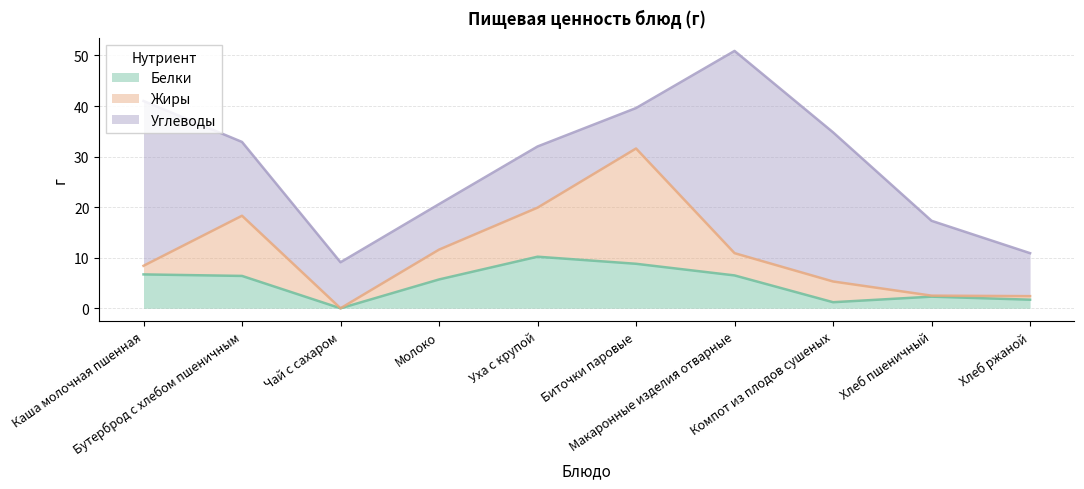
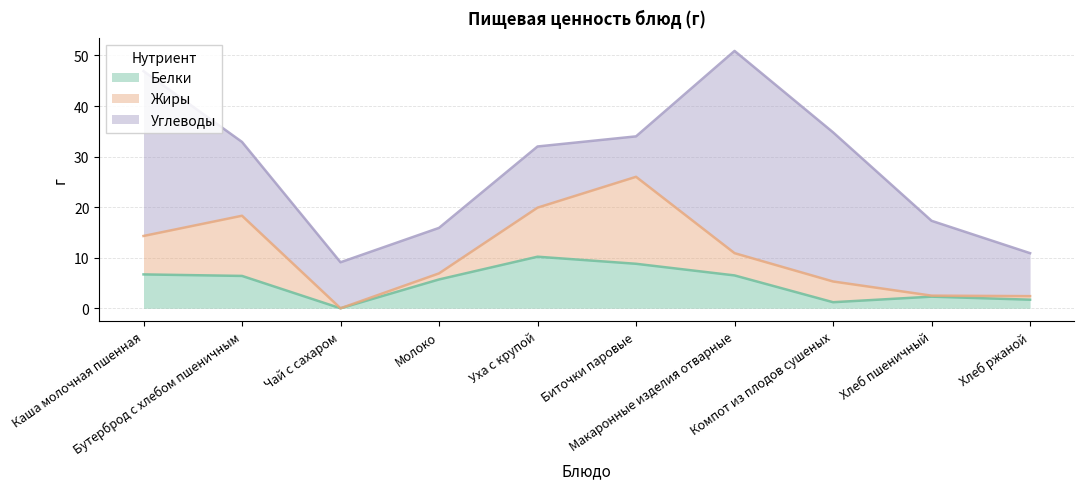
  {
    "Жиры": {
-     "Каша молочная пшенная": 2,
+     "Каша молочная пшенная": 8,
      "Бутерброд с хлебом пшеничным": 12,
-     "Молоко": 6,
+     "Молоко": 1,
      "Уха с крупой": 10,
-     "Биточки паровые": 23,
+     "Биточки паровые": 17,
      "Макаронные изделия отварные": 4,
      "Компот из плодов сушеных": 4,
      "Хлеб ржаной": 1
    }
  }
